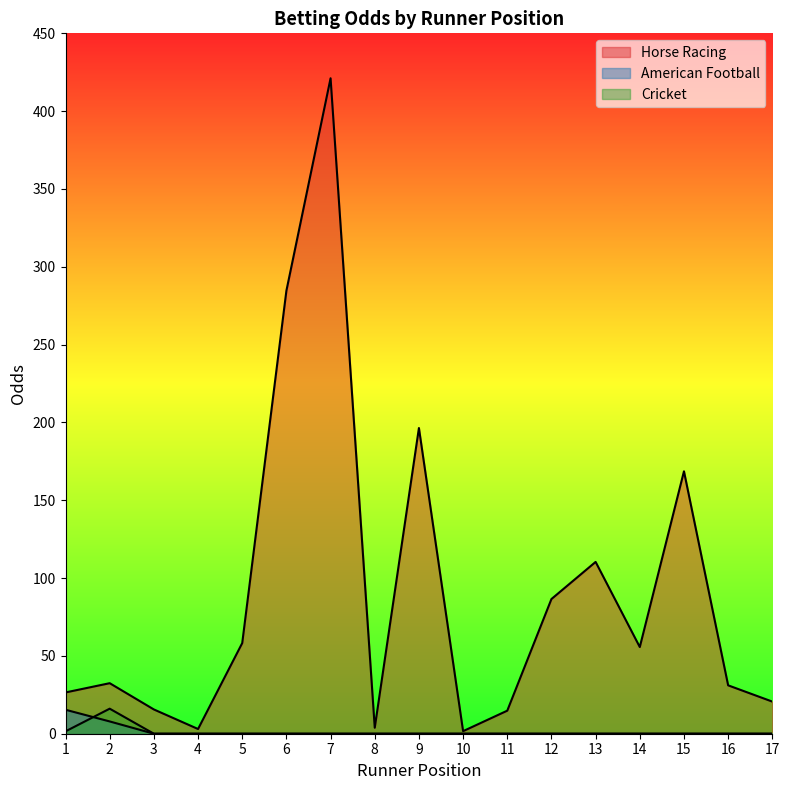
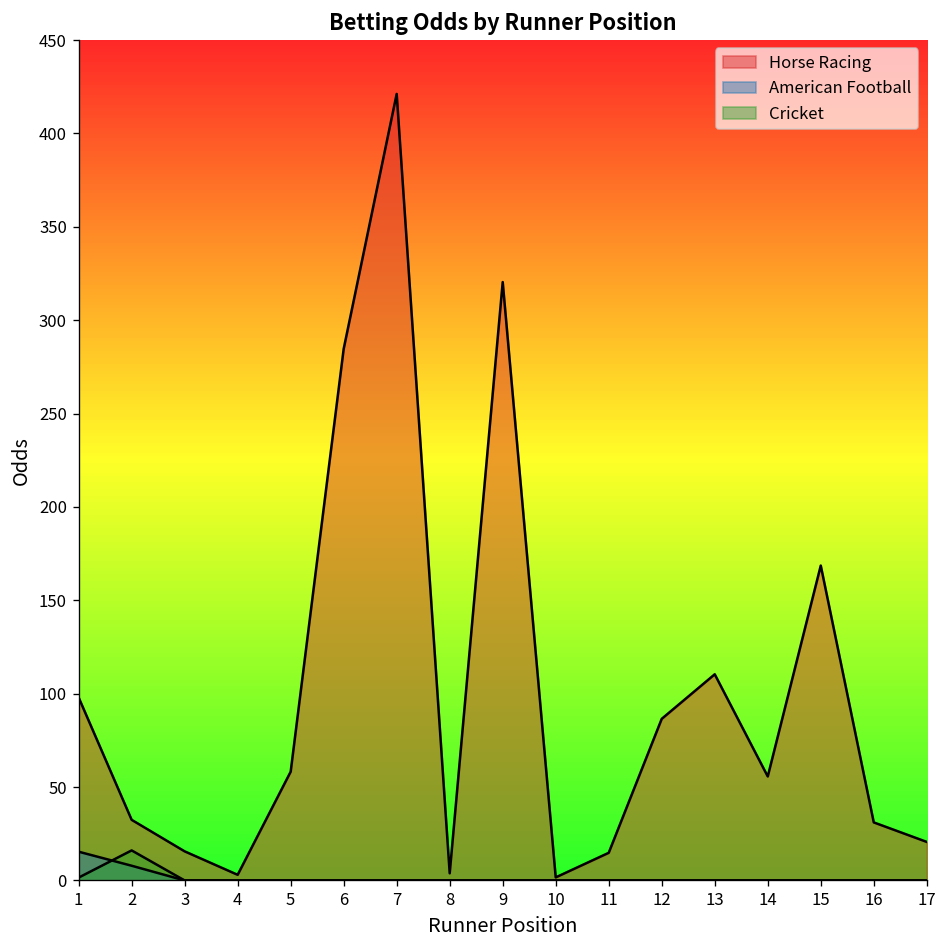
  {
    "Horse Racing": {
-     "1": 27,
+     "1": 98,
      "2": 32,
      "3": 16,
      "4": 3,
      "5": 58,
      "6": 285,
      "7": 421,
      "8": 4,
-     "9": 196,
+     "9": 320,
      "11": 15,
      "12": 87,
      "13": 110,
      "14": 56,
      "15": 169,
      "16": 31,
      "17": 21
    },
    "American Football": {
      "1": 15,
      "2": 8
    },
    "Cricket": {
      "1": 2,
      "2": 16
    }
  }
